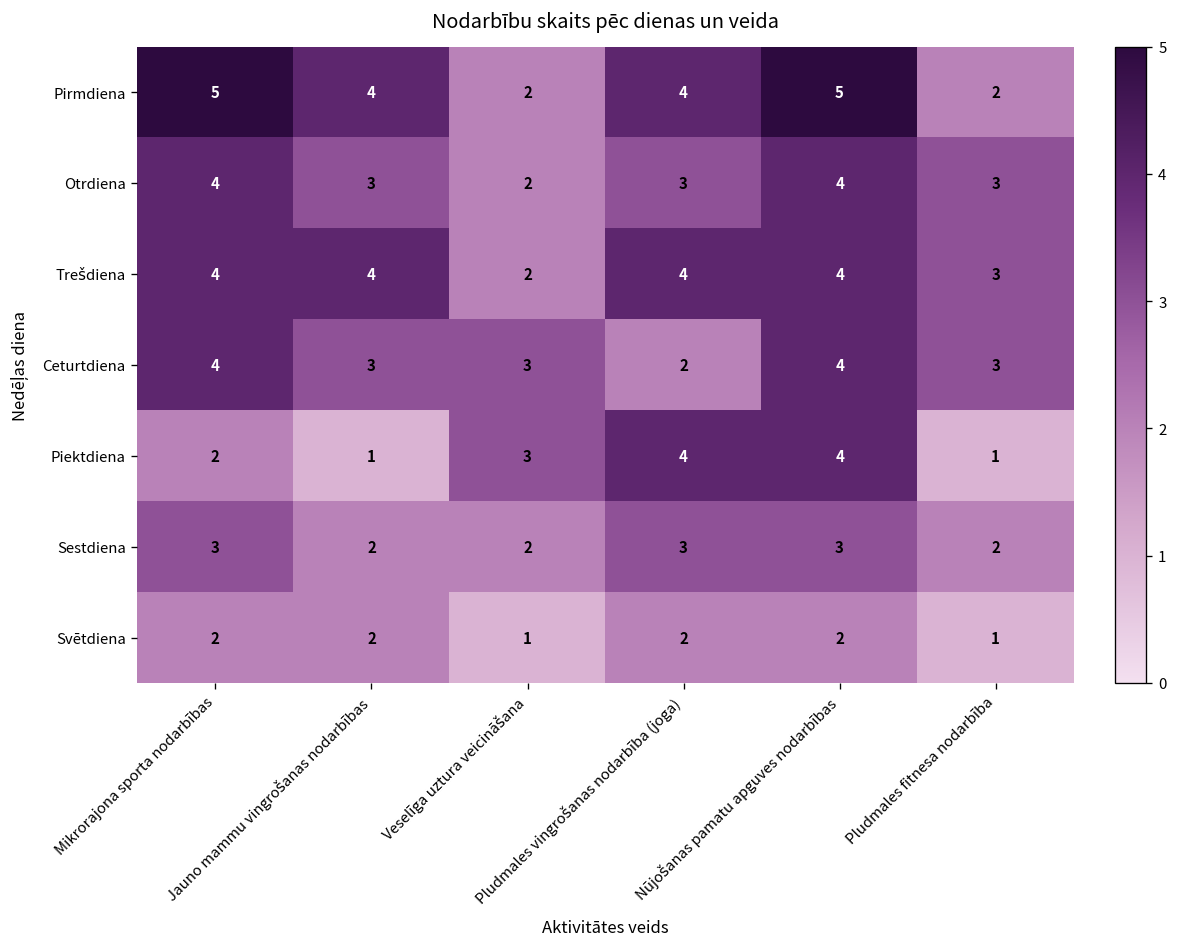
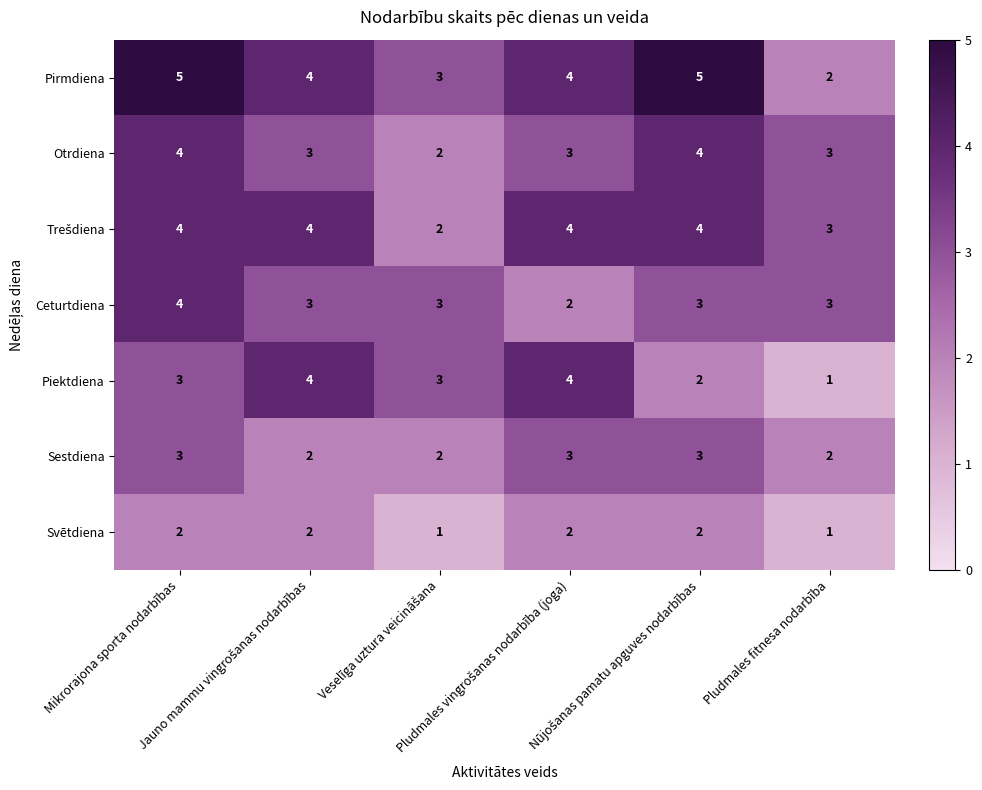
  {
    "Pirmdiena": {
      "Mikrorajona sporta nodarbības": 5,
      "Jauno mammu vingrošanas nodarbības": 4,
-     "Veselīga uztura veicināšana": 2,
+     "Veselīga uztura veicināšana": 3,
      "Pludmales vingrošanas nodarbība (joga)": 4,
      "Nūjošanas pamatu apguves nodarbības": 5,
      "Pludmales fitnesa nodarbība": 2
    },
    "Otrdiena": {
      "Mikrorajona sporta nodarbības": 4,
      "Jauno mammu vingrošanas nodarbības": 3,
      "Veselīga uztura veicināšana": 2,
      "Pludmales vingrošanas nodarbība (joga)": 3,
      "Nūjošanas pamatu apguves nodarbības": 4,
      "Pludmales fitnesa nodarbība": 3
    },
    "Trešdiena": {
      "Mikrorajona sporta nodarbības": 4,
      "Jauno mammu vingrošanas nodarbības": 4,
      "Veselīga uztura veicināšana": 2,
      "Pludmales vingrošanas nodarbība (joga)": 4,
      "Nūjošanas pamatu apguves nodarbības": 4,
      "Pludmales fitnesa nodarbība": 3
    },
    "Ceturtdiena": {
      "Mikrorajona sporta nodarbības": 4,
      "Jauno mammu vingrošanas nodarbības": 3,
      "Veselīga uztura veicināšana": 3,
      "Pludmales vingrošanas nodarbība (joga)": 2,
-     "Nūjošanas pamatu apguves nodarbības": 4,
+     "Nūjošanas pamatu apguves nodarbības": 3,
      "Pludmales fitnesa nodarbība": 3
    },
    "Piektdiena": {
-     "Mikrorajona sporta nodarbības": 2,
-     "Jauno mammu vingrošanas nodarbības": 1,
+     "Mikrorajona sporta nodarbības": 3,
+     "Jauno mammu vingrošanas nodarbības": 4,
      "Veselīga uztura veicināšana": 3,
      "Pludmales vingrošanas nodarbība (joga)": 4,
-     "Nūjošanas pamatu apguves nodarbības": 4,
+     "Nūjošanas pamatu apguves nodarbības": 2,
      "Pludmales fitnesa nodarbība": 1
    },
    "Sestdiena": {
      "Mikrorajona sporta nodarbības": 3,
      "Jauno mammu vingrošanas nodarbības": 2,
      "Veselīga uztura veicināšana": 2,
      "Pludmales vingrošanas nodarbība (joga)": 3,
      "Nūjošanas pamatu apguves nodarbības": 3,
      "Pludmales fitnesa nodarbība": 2
    },
    "Svētdiena": {
      "Mikrorajona sporta nodarbības": 2,
      "Jauno mammu vingrošanas nodarbības": 2,
      "Veselīga uztura veicināšana": 1,
      "Pludmales vingrošanas nodarbība (joga)": 2,
      "Nūjošanas pamatu apguves nodarbības": 2,
      "Pludmales fitnesa nodarbība": 1
    }
  }
